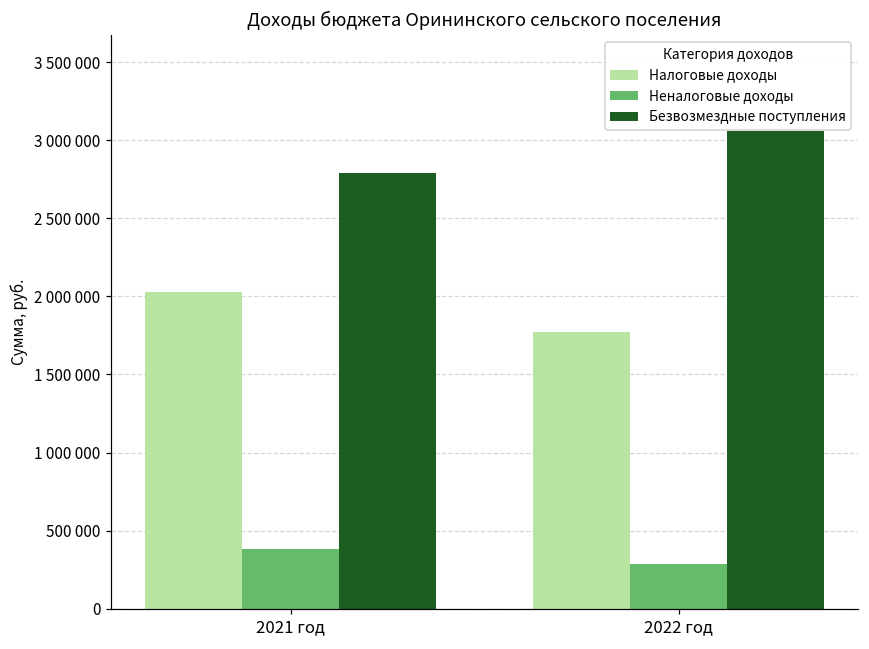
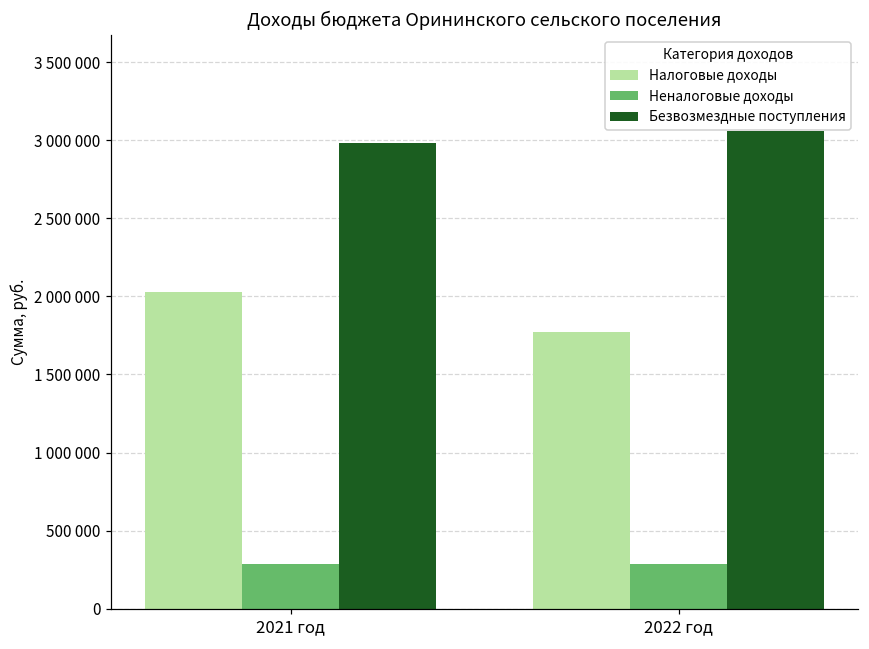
  {
    "Налоговые доходы": {
      "2021 год": 2030000,
      "2022 год": 1770000
    },
    "Неналоговые доходы": {
-     "2021 год": 380000,
+     "2021 год": 280000,
      "2022 год": 280000
    },
    "Безвозмездные поступления": {
-     "2021 год": 2790000
+     "2021 год": 2980000
    }
  }
